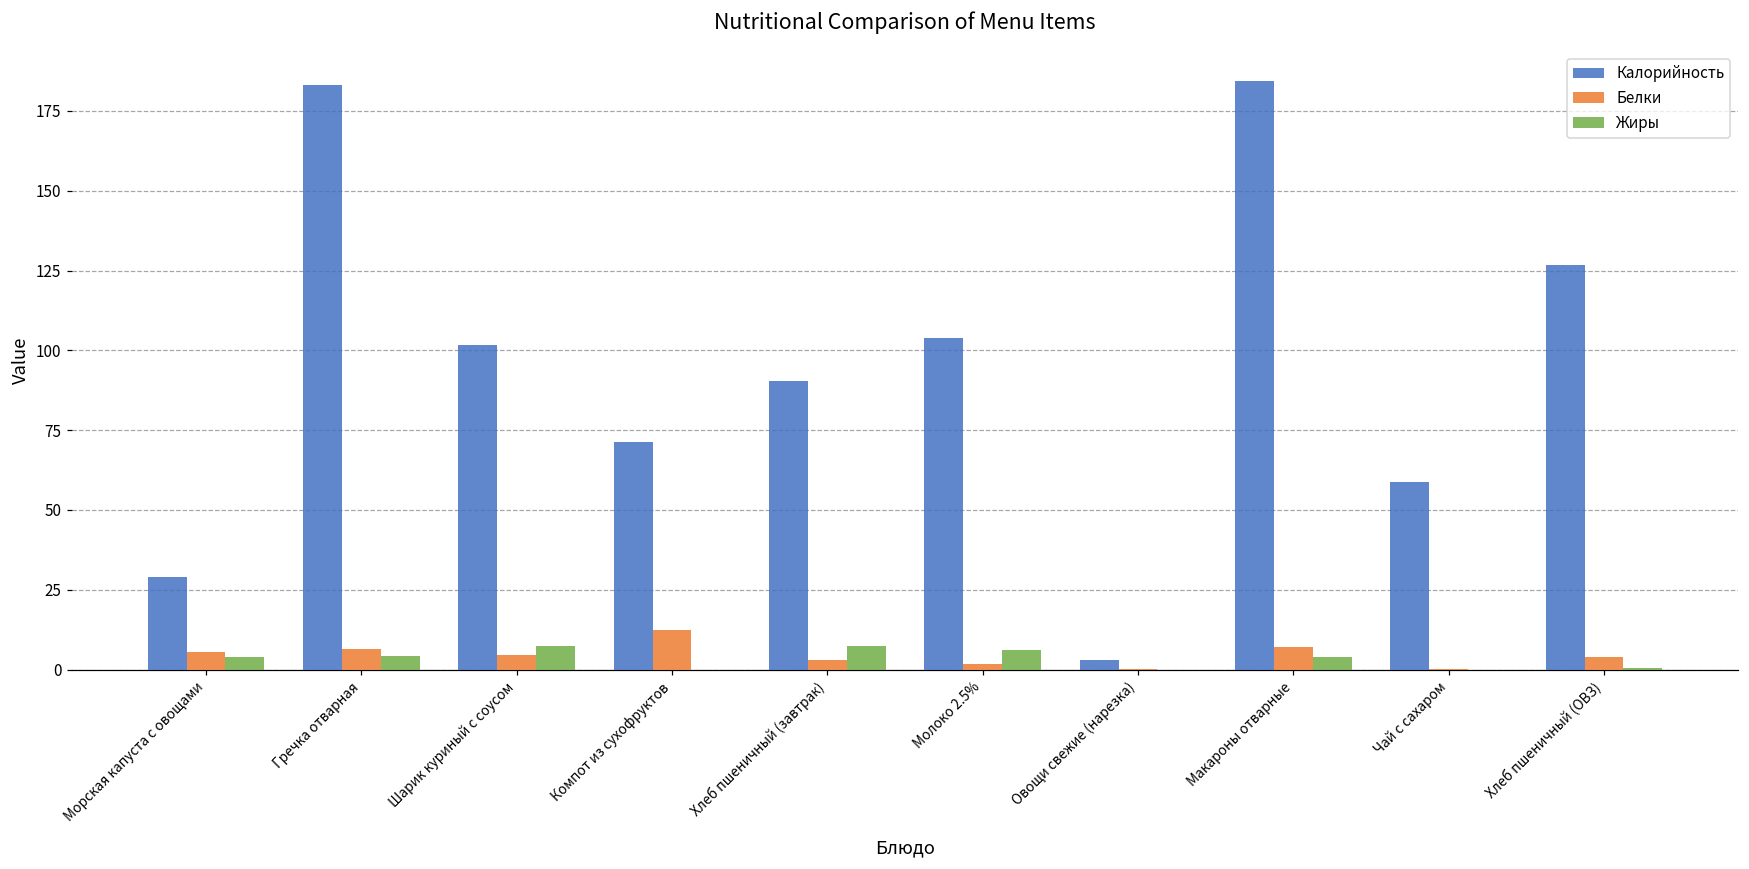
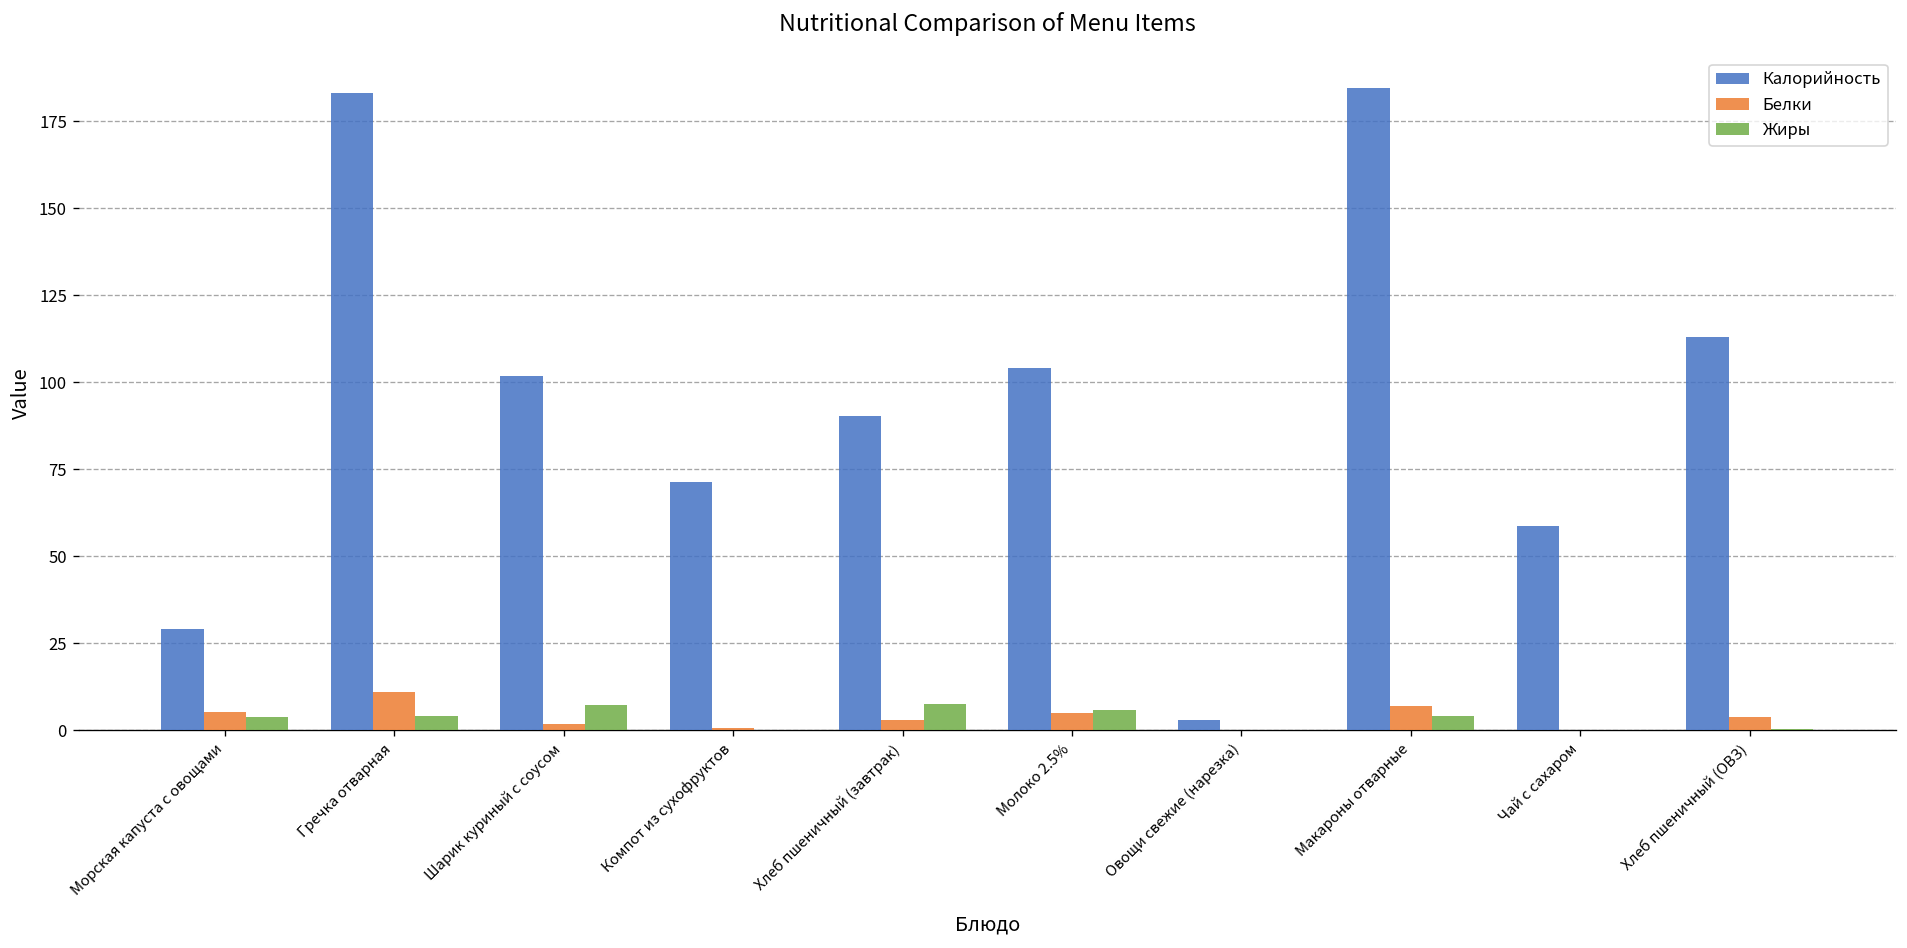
  {
    "Калорийность": {
      "Морская капуста с овощами": 29,
      "Гречка отварная": 183,
      "Шарик куриный с соусом": 102,
      "Компот из сухофруктов": 71,
      "Хлеб пшеничный (завтрак)": 90,
      "Молоко 2.5%": 104,
      "Овощи свежие (нарезка)": 3,
      "Макароны отварные": 184,
      "Чай с сахаром": 59,
-     "Хлеб пшеничный (ОВЗ)": 127
+     "Хлеб пшеничный (ОВЗ)": 113
    },
    "Белки": {
      "Морская капуста с овощами": 5,
-     "Гречка отварная": 6,
-     "Шарик куриный с соусом": 5,
-     "Компот из сухофруктов": 12,
+     "Гречка отварная": 11,
+     "Шарик куриный с соусом": 2,
+     "Компот из сухофруктов": 1,
      "Хлеб пшеничный (завтрак)": 3,
-     "Молоко 2.5%": 2,
+     "Молоко 2.5%": 5,
      "Макароны отварные": 7,
      "Хлеб пшеничный (ОВЗ)": 4
    },
    "Жиры": {
      "Морская капуста с овощами": 4,
      "Гречка отварная": 4,
      "Шарик куриный с соусом": 7,
      "Компот из сухофруктов": 0,
      "Хлеб пшеничный (завтрак)": 8,
      "Молоко 2.5%": 6,
      "Овощи свежие (нарезка)": 0,
      "Макароны отварные": 4,
      "Чай с сахаром": 0
    }
  }
